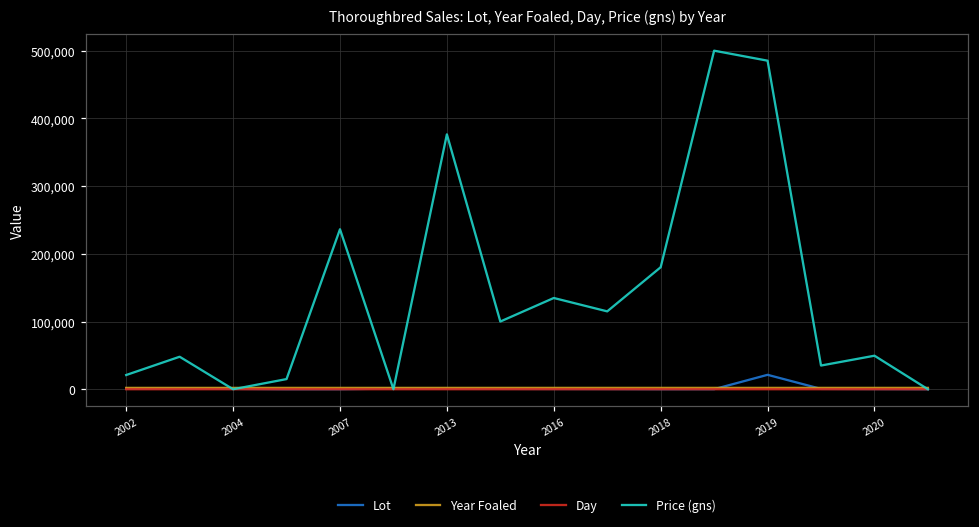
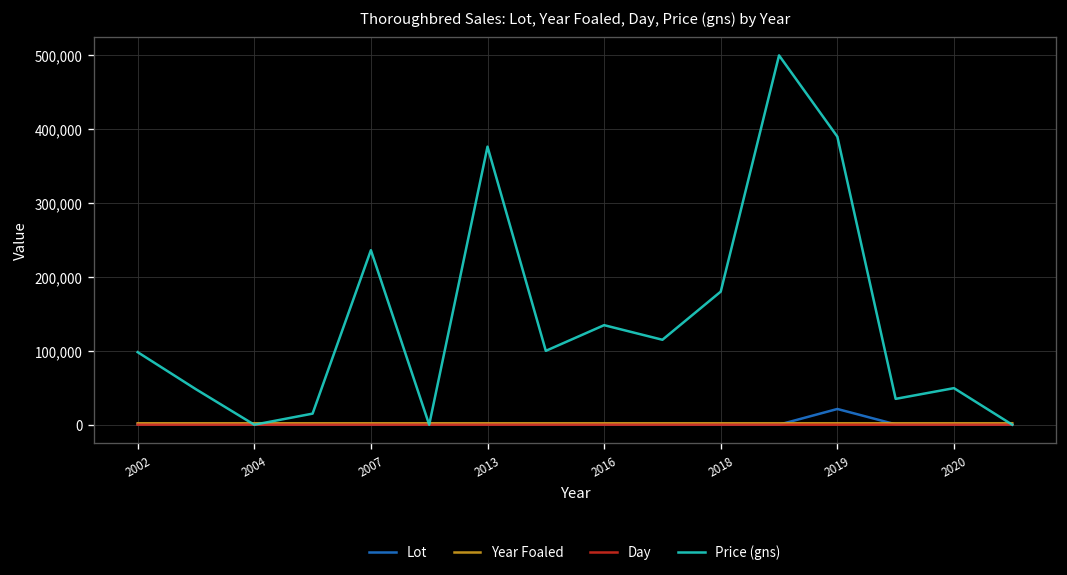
  {
    "Lot": {
      "2019": "20,000"
    },
    "Price (gns)": {
-     "2002": "20,000",
+     "2002": "100,000",
      "2007": "240,000",
      "2013": "380,000",
      "2016": "130,000",
      "2018": "180,000",
-     "2019": "490,000",
+     "2019": "390,000",
      "2020": "50,000"
    }
  }
